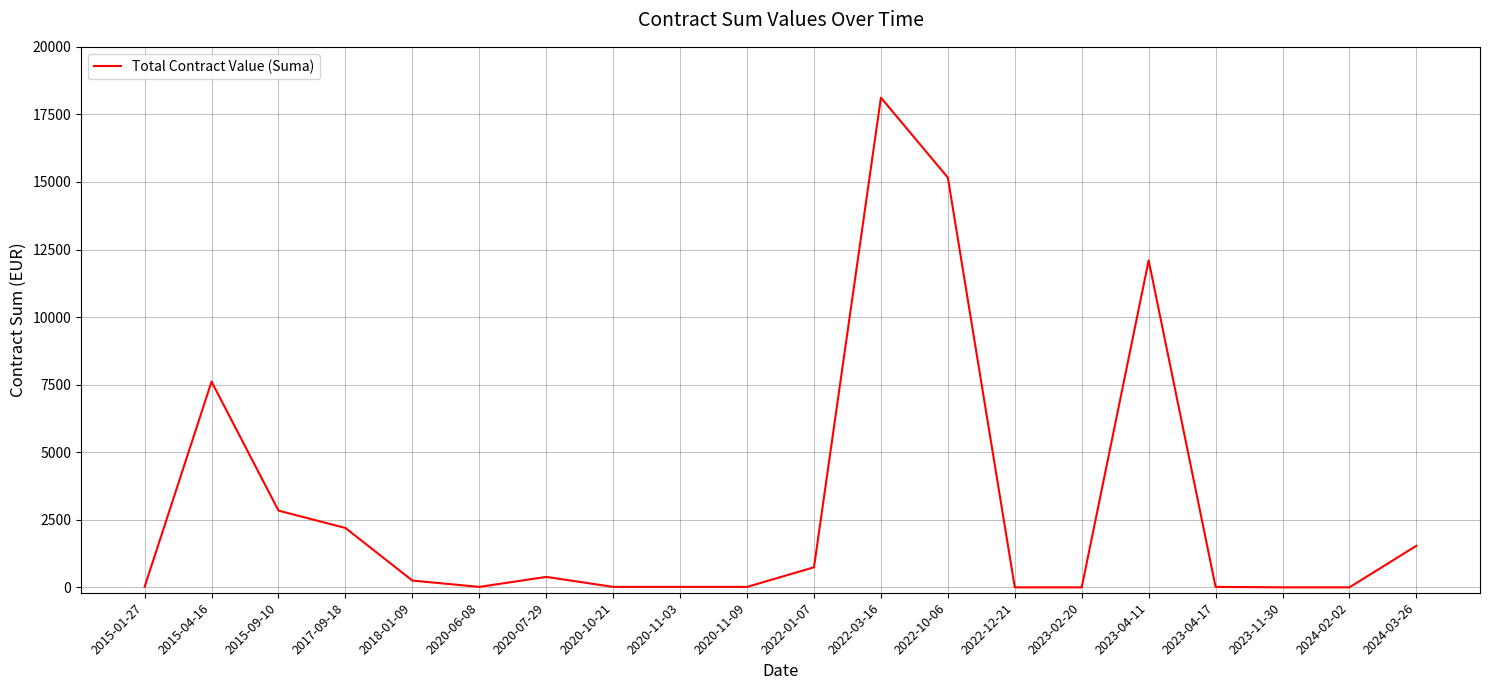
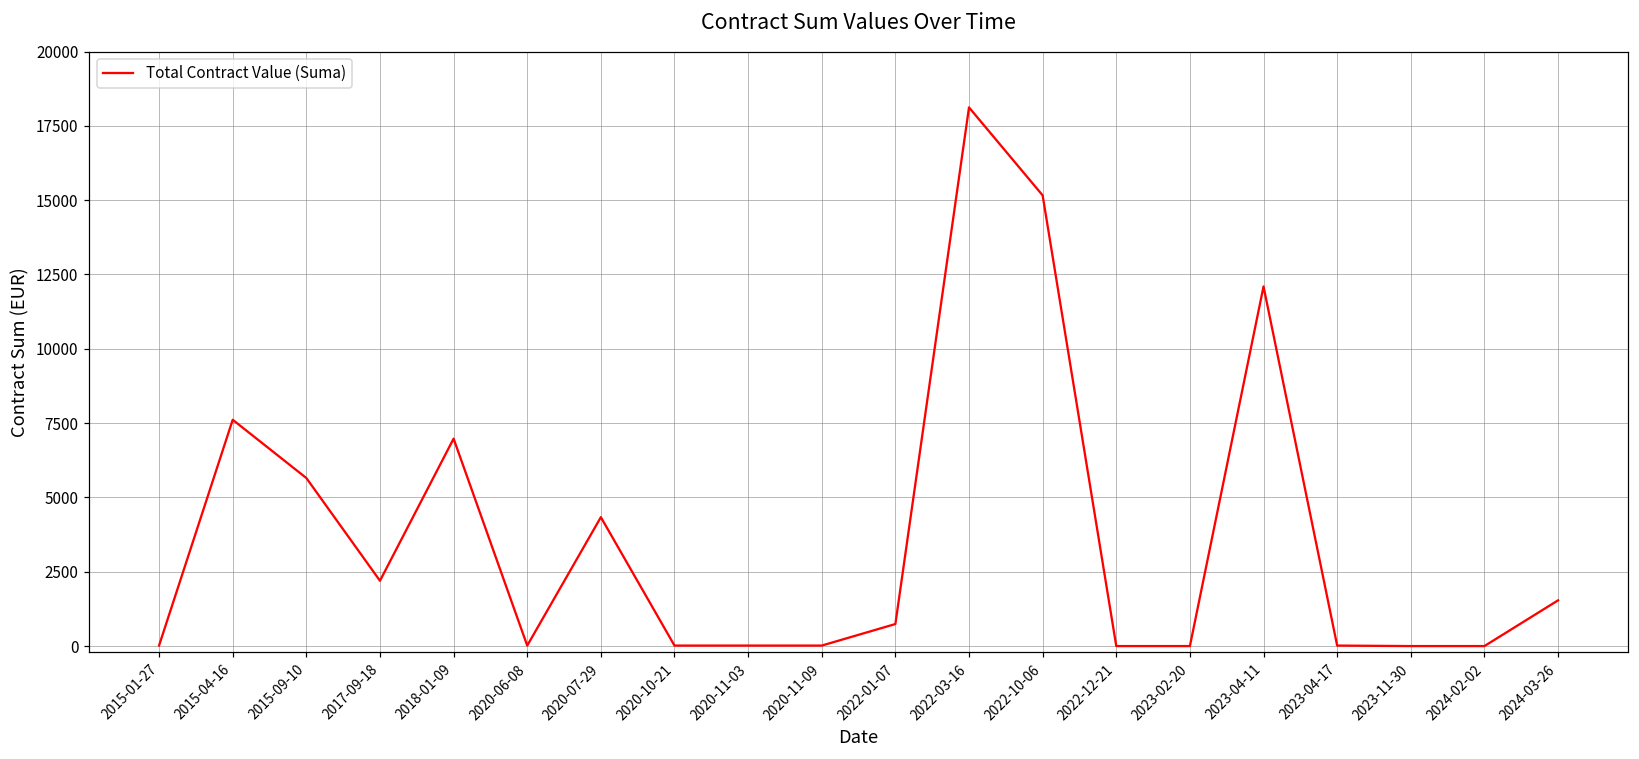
  {
    "2015-01-27": 0,
    "2015-04-16": 7600,
-   "2015-09-10": 2800,
+   "2015-09-10": 5700,
    "2017-09-18": 2200,
-   "2018-01-09": 300,
+   "2018-01-09": 7000,
    "2020-06-08": 0,
-   "2020-07-29": 400,
+   "2020-07-29": 4300,
    "2020-10-21": 0,
    "2020-11-03": 0,
    "2020-11-09": 0,
    "2022-01-07": 700,
    "2022-03-16": 18100,
    "2022-10-06": 15200,
    "2022-12-21": 0,
    "2023-02-20": 0,
    "2023-04-11": 12100,
    "2023-04-17": 0,
    "2023-11-30": 0,
    "2024-02-02": 0,
    "2024-03-26": 1500
  }
